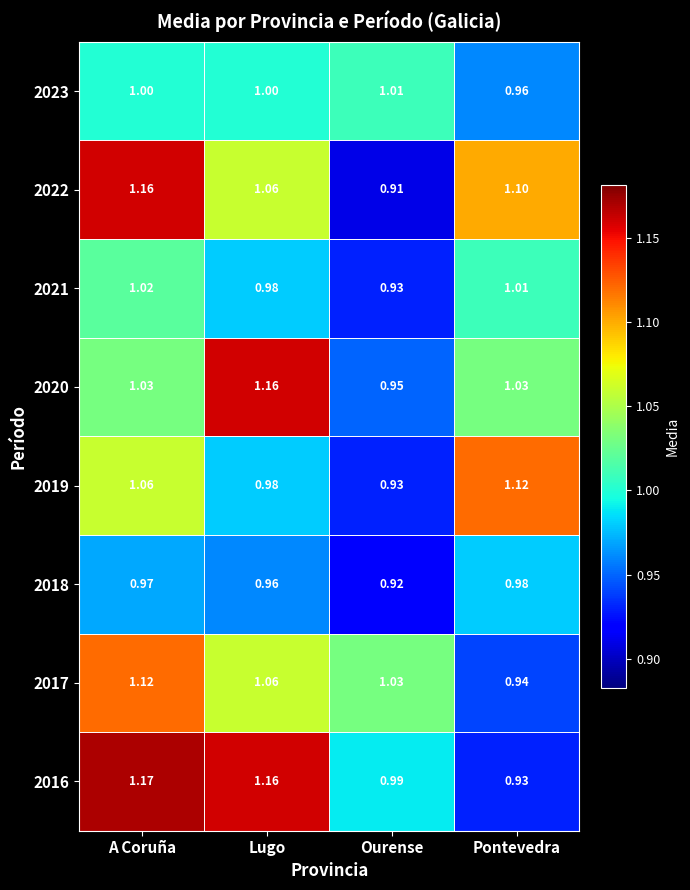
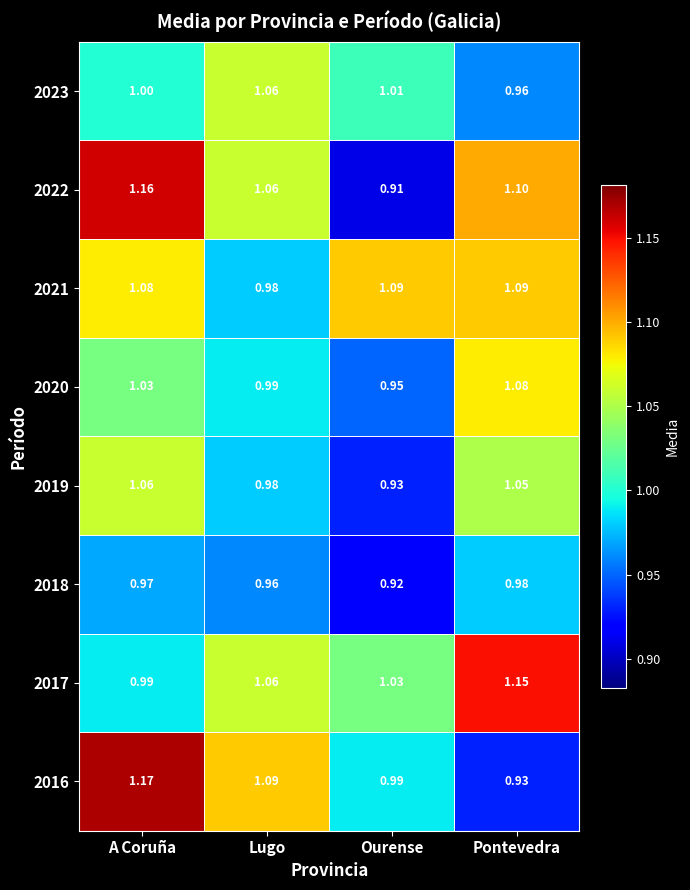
  {
    "2023": {
      "A Coruña": 1.00,
-     "Lugo": 1.00,
+     "Lugo": 1.06,
      "Ourense": 1.01,
      "Pontevedra": 0.96
    },
    "2022": {
      "A Coruña": 1.16,
      "Lugo": 1.06,
      "Ourense": 0.91,
      "Pontevedra": 1.10
    },
    "2021": {
-     "A Coruña": 1.02,
+     "A Coruña": 1.08,
      "Lugo": 0.98,
-     "Ourense": 0.93,
-     "Pontevedra": 1.01
+     "Ourense": 1.09,
+     "Pontevedra": 1.09
    },
    "2020": {
      "A Coruña": 1.03,
-     "Lugo": 1.16,
+     "Lugo": 0.99,
      "Ourense": 0.95,
-     "Pontevedra": 1.03
+     "Pontevedra": 1.08
    },
    "2019": {
      "A Coruña": 1.06,
      "Lugo": 0.98,
      "Ourense": 0.93,
-     "Pontevedra": 1.12
+     "Pontevedra": 1.05
    },
    "2018": {
      "A Coruña": 0.97,
      "Lugo": 0.96,
      "Ourense": 0.92,
      "Pontevedra": 0.98
    },
    "2017": {
-     "A Coruña": 1.12,
+     "A Coruña": 0.99,
      "Lugo": 1.06,
      "Ourense": 1.03,
-     "Pontevedra": 0.94
+     "Pontevedra": 1.15
    },
    "2016": {
      "A Coruña": 1.17,
-     "Lugo": 1.16,
+     "Lugo": 1.09,
      "Ourense": 0.99,
      "Pontevedra": 0.93
    }
  }
